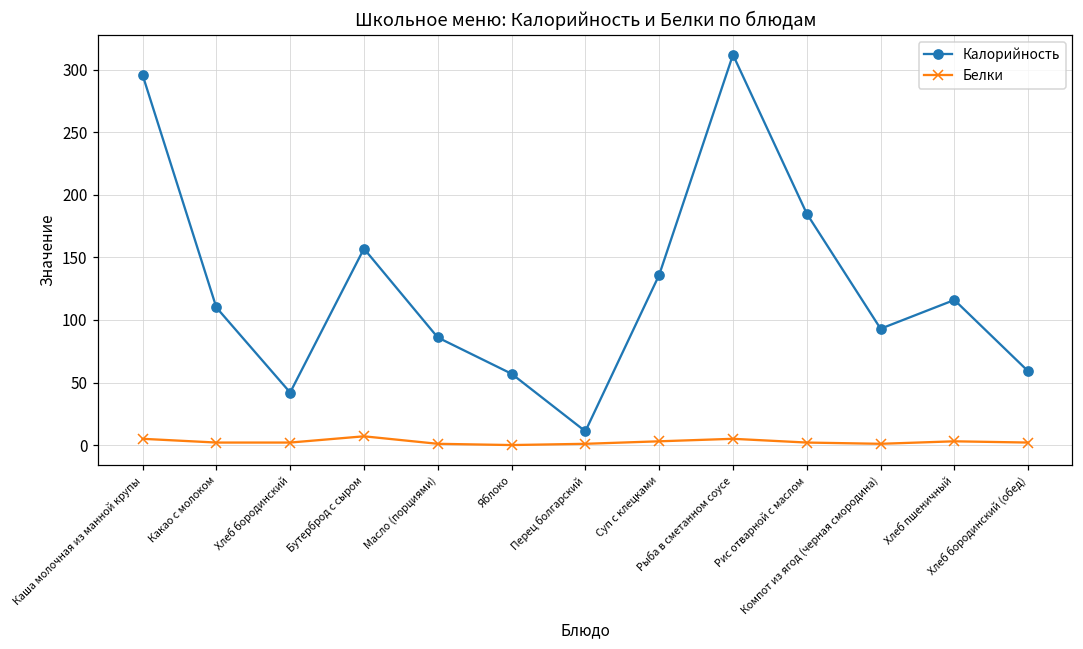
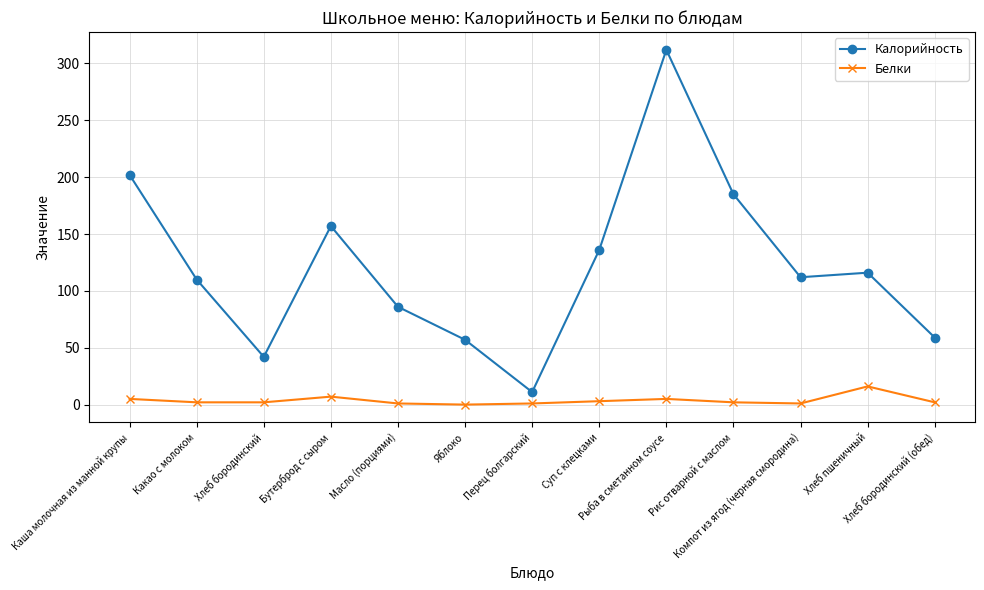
  {
    "Калорийность": {
-     "Каша молочная из манной крупы": 296,
+     "Каша молочная из манной крупы": 202,
      "Какао с молоком": 110,
      "Хлеб бородинский": 42,
      "Бутерброд с сыром": 157,
      "Масло (порциями)": 86,
      "Яблоко": 57,
      "Перец болгарский": 11,
      "Суп с клецками": 136,
      "Рыба в сметанном соусе": 312,
      "Рис отварной с маслом": 185,
-     "Компот из ягод (черная смородина)": 93,
+     "Компот из ягод (черная смородина)": 112,
      "Хлеб пшеничный": 116,
      "Хлеб бородинский (обед)": 59
    },
    "Белки": {
      "Каша молочная из манной крупы": 5,
      "Какао с молоком": 2,
      "Хлеб бородинский": 2,
      "Бутерброд с сыром": 7,
      "Масло (порциями)": 1,
      "Яблоко": 0,
      "Перец болгарский": 1,
      "Суп с клецками": 3,
      "Рыба в сметанном соусе": 5,
      "Рис отварной с маслом": 2,
      "Компот из ягод (черная смородина)": 1,
-     "Хлеб пшеничный": 3,
+     "Хлеб пшеничный": 16,
      "Хлеб бородинский (обед)": 2
    }
  }
